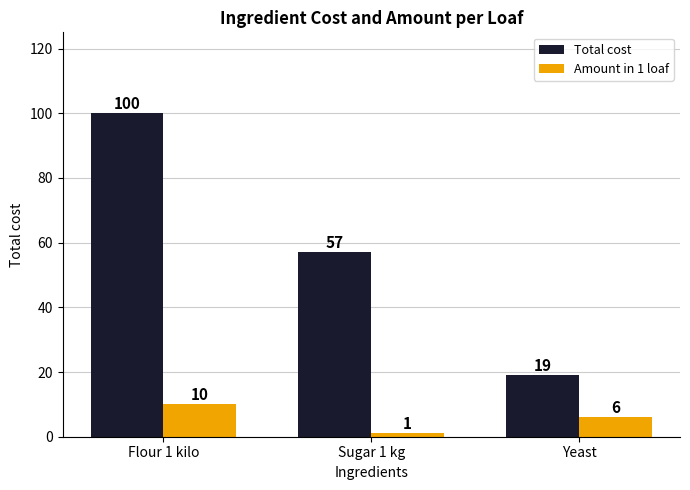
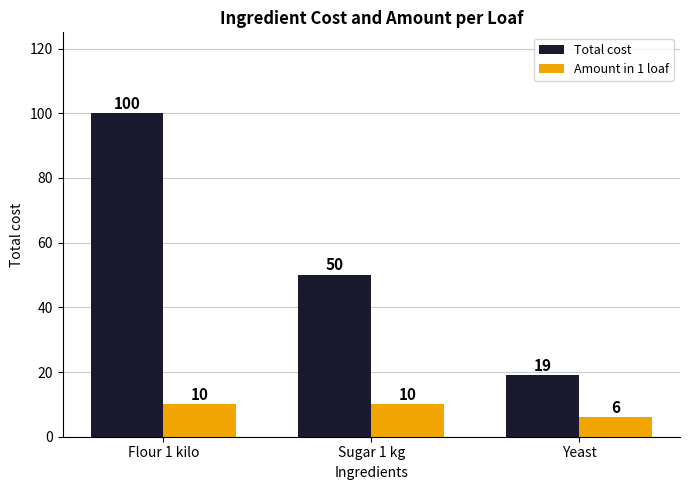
  {
    "Total cost": {
      "Flour 1 kilo": 100,
-     "Sugar 1 kg": 57,
+     "Sugar 1 kg": 50,
      "Yeast": 19
    },
    "Amount in 1 loaf": {
      "Flour 1 kilo": 10,
-     "Sugar 1 kg": 1,
+     "Sugar 1 kg": 10,
      "Yeast": 6
    }
  }
